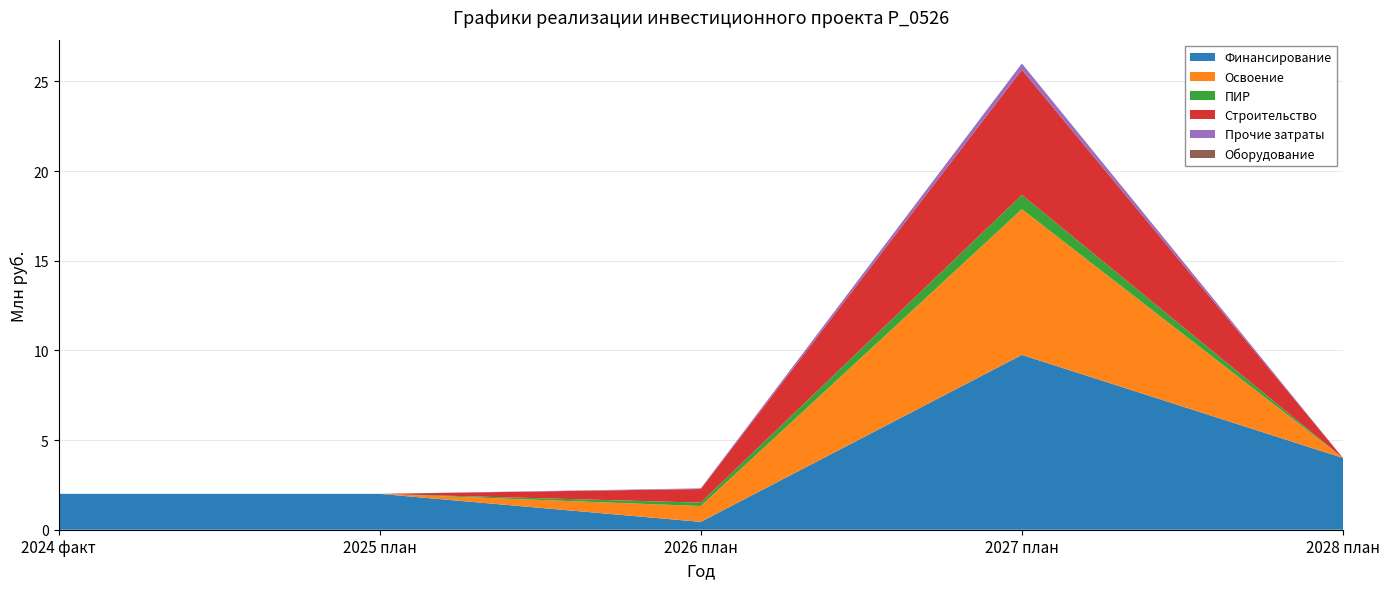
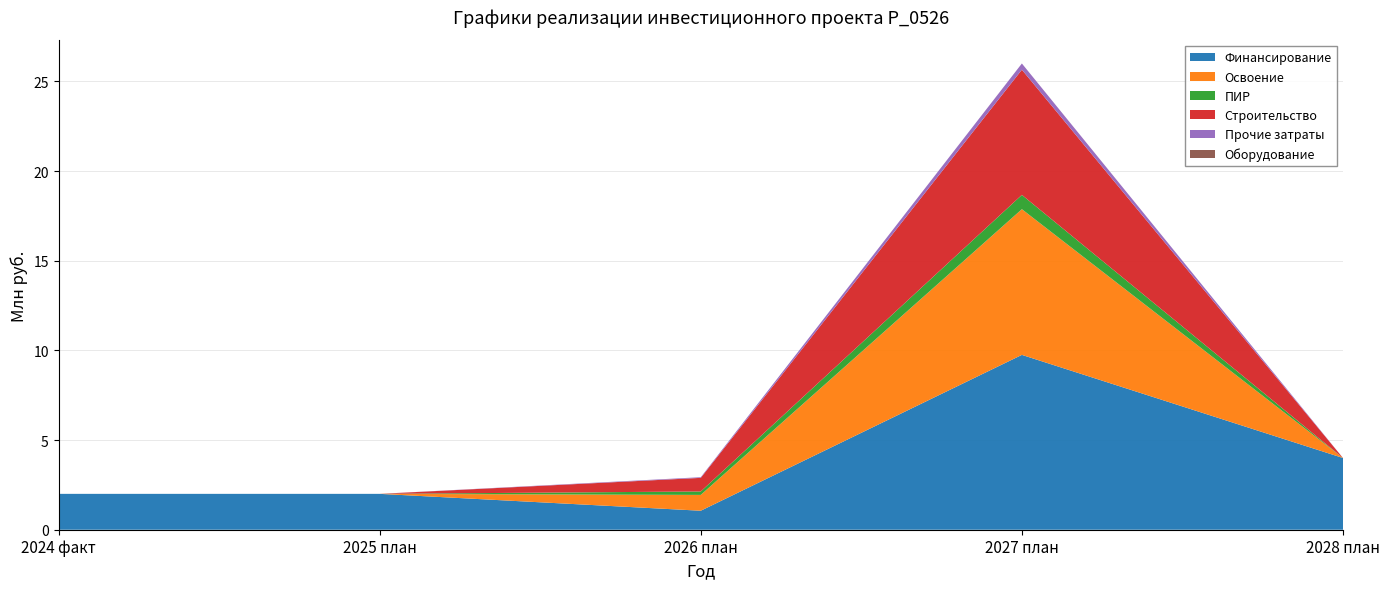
  {
    "Финансирование": {
-     "2026 план": 0.4,
+     "2026 план": 1.1,
      "2027 план": 9.7
    },
    "Освоение": {
      "2026 план": 0.9,
      "2027 план": 8.1
    },
    "ПИР": {
      "2026 план": 0.2,
      "2027 план": 0.8
    },
    "Строительство": {
      "2027 план": 7.0
    }
  }
